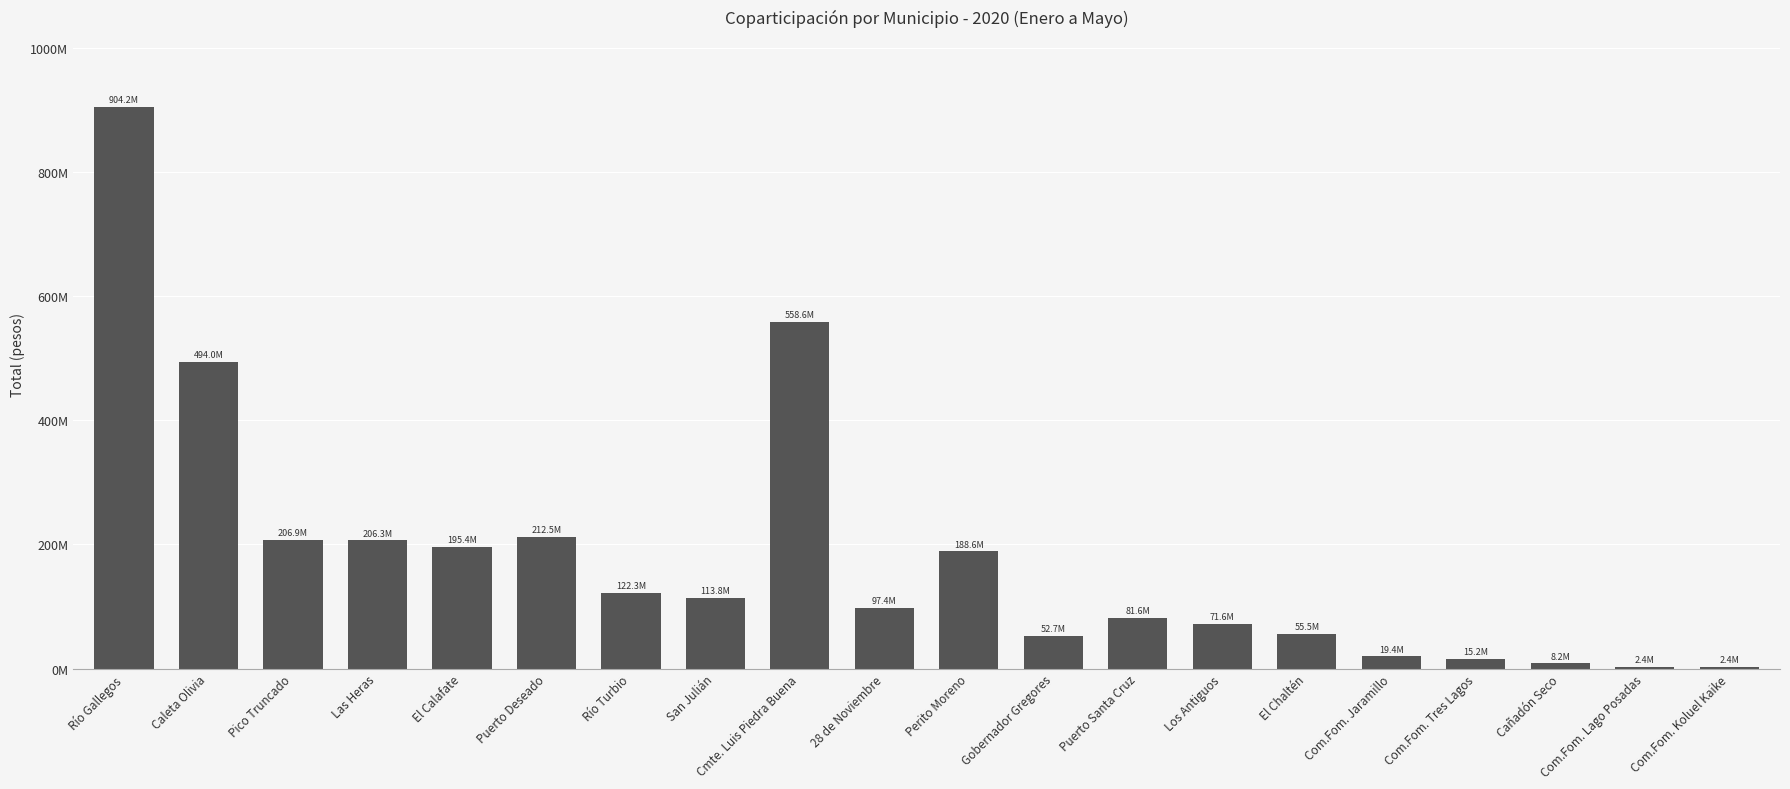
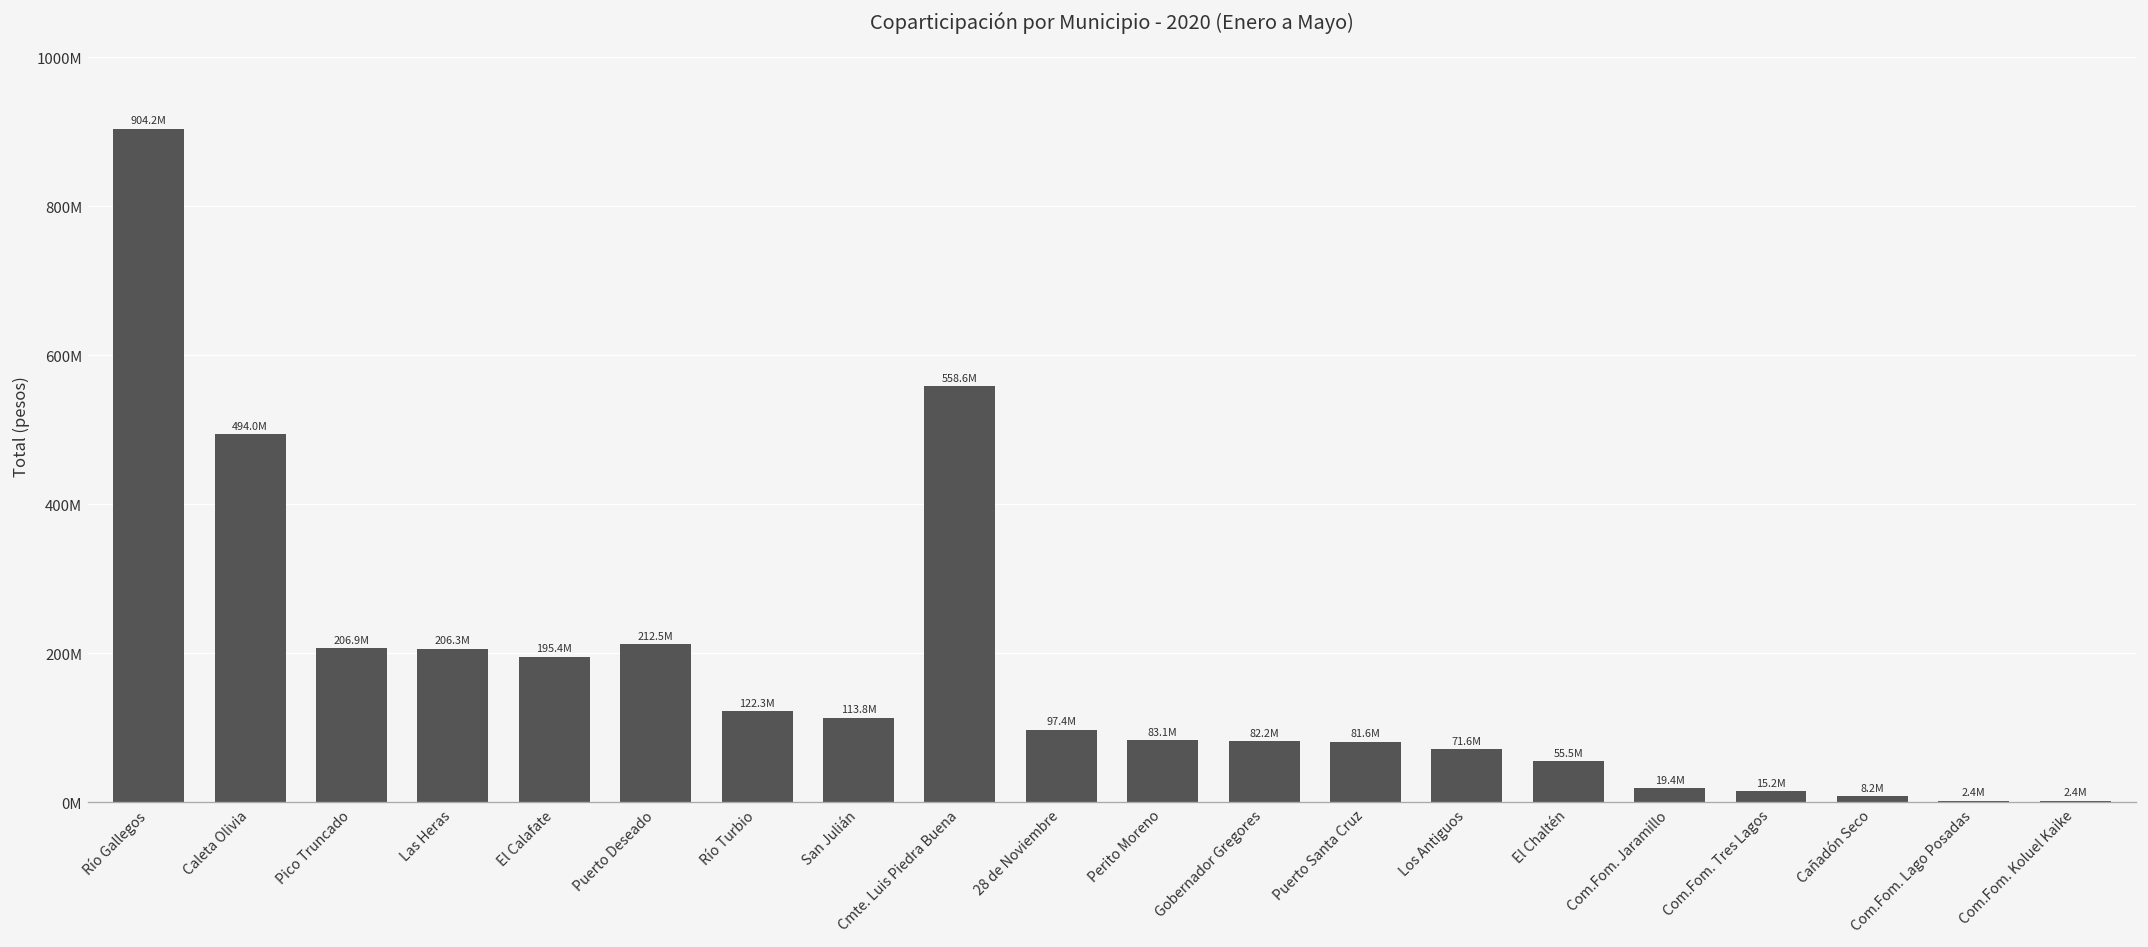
  {
    "Río Gallegos": "904.2M",
    "Caleta Olivia": "494.0M",
    "Pico Truncado": "206.9M",
    "Las Heras": "206.3M",
    "El Calafate": "195.4M",
    "Puerto Deseado": "212.5M",
    "Río Turbio": "122.3M",
    "San Julián": "113.8M",
    "Cmte. Luis Piedra Buena": "558.6M",
    "28 de Noviembre": "97.4M",
-   "Perito Moreno": "188.6M",
-   "Gobernador Gregores": "52.7M",
+   "Perito Moreno": "83.1M",
+   "Gobernador Gregores": "82.2M",
    "Puerto Santa Cruz": "81.6M",
    "Los Antiguos": "71.6M",
    "El Chaltén": "55.5M",
    "Com.Fom. Jaramillo": "19.4M",
    "Com.Fom. Tres Lagos": "15.2M",
    "Cañadón Seco": "8.2M",
    "Com.Fom. Lago Posadas": "2.4M",
    "Com.Fom. Koluel Kaike": "2.4M"
  }
